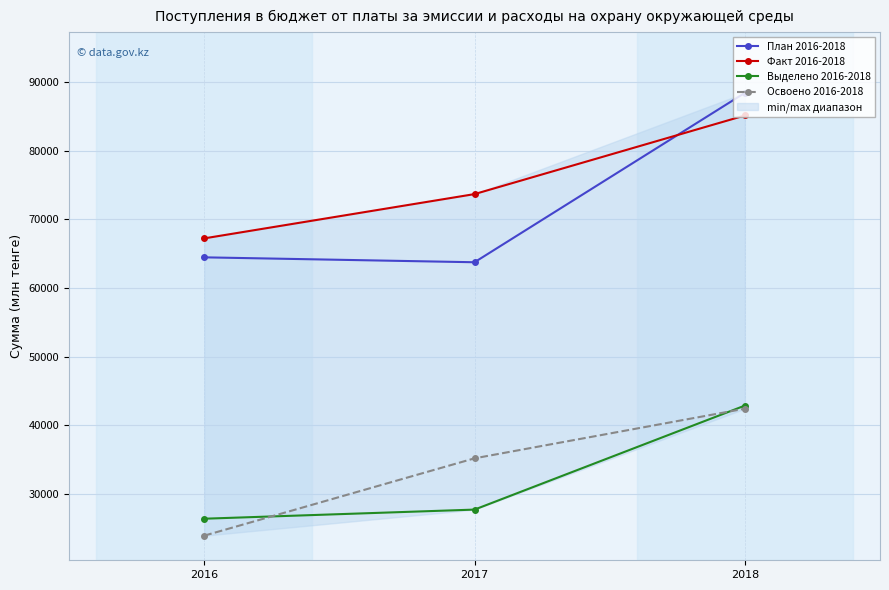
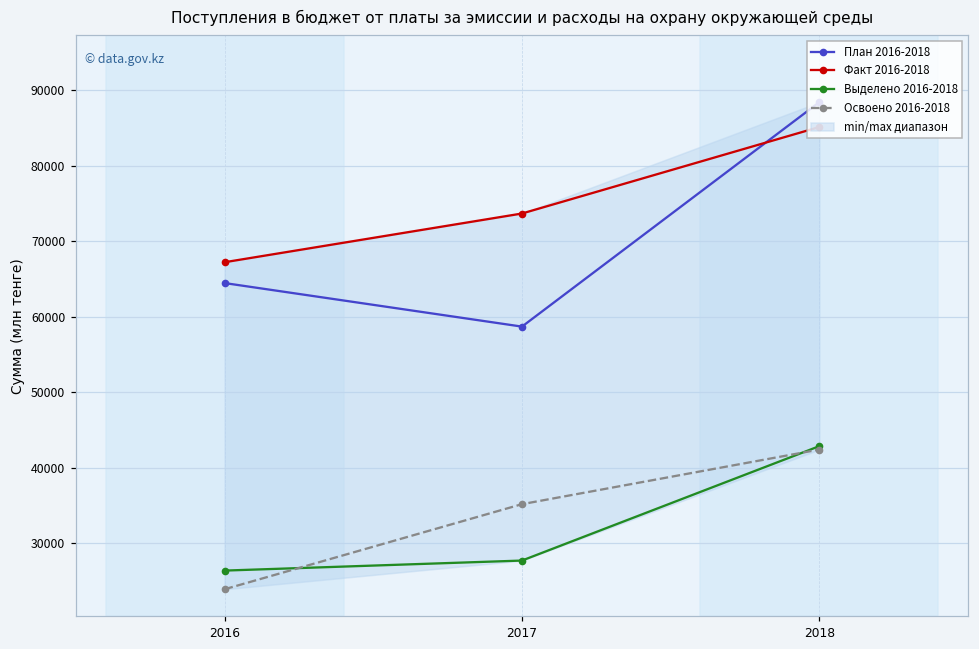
  {
    "План 2016-2018": {
      "2016": 64000,
-     "2017": 64000
+     "2017": 59000
    },
    "Выделено 2016-2018": {
      "2016": 26000,
      "2017": 28000,
      "2018": 43000
    },
    "Освоено 2016-2018": {
      "2016": 24000,
      "2017": 35000,
      "2018": 42000
    }
  }
